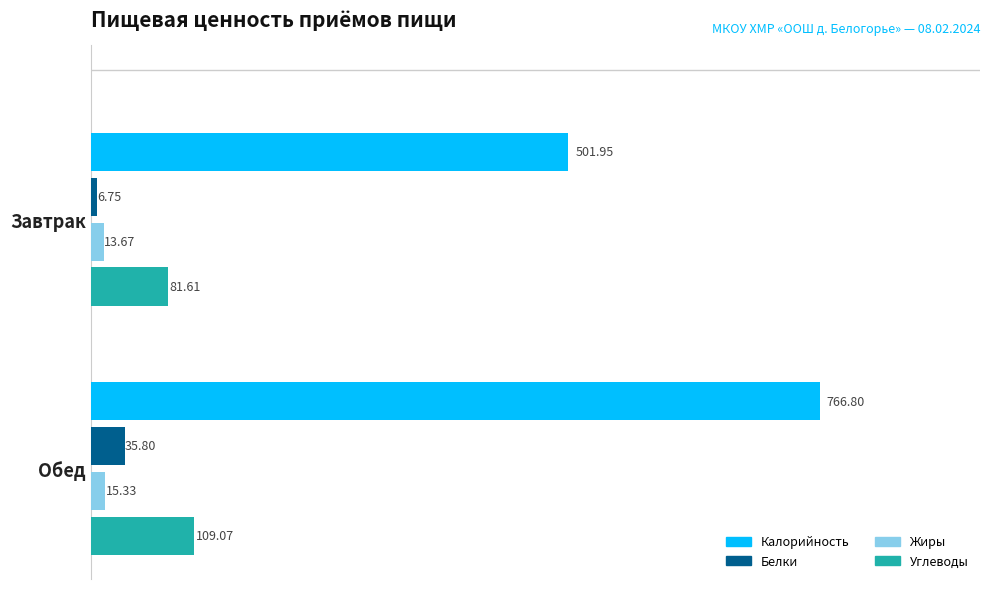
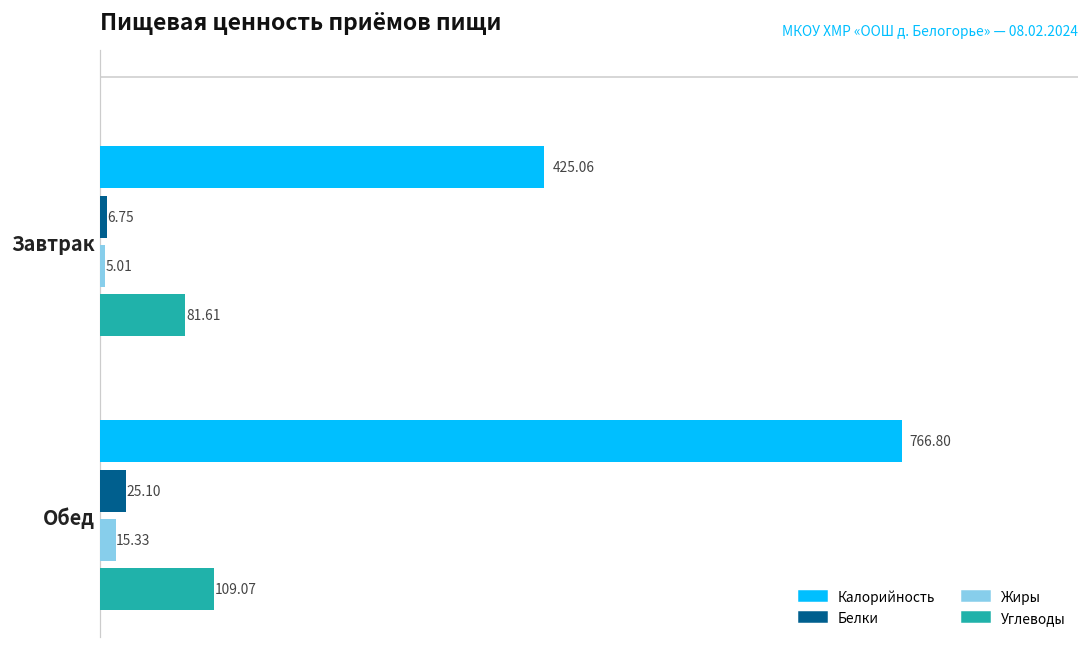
  {
    "Калорийность": {
-     "Завтрак": 501.95,
+     "Завтрак": 425.06,
      "Обед": 766.80
    },
    "Белки": {
      "Завтрак": 6.75,
-     "Обед": 35.80
+     "Обед": 25.10
    },
    "Жиры": {
-     "Завтрак": 13.67,
+     "Завтрак": 5.01,
      "Обед": 15.33
    },
    "Углеводы": {
      "Завтрак": 81.61,
      "Обед": 109.07
    }
  }
